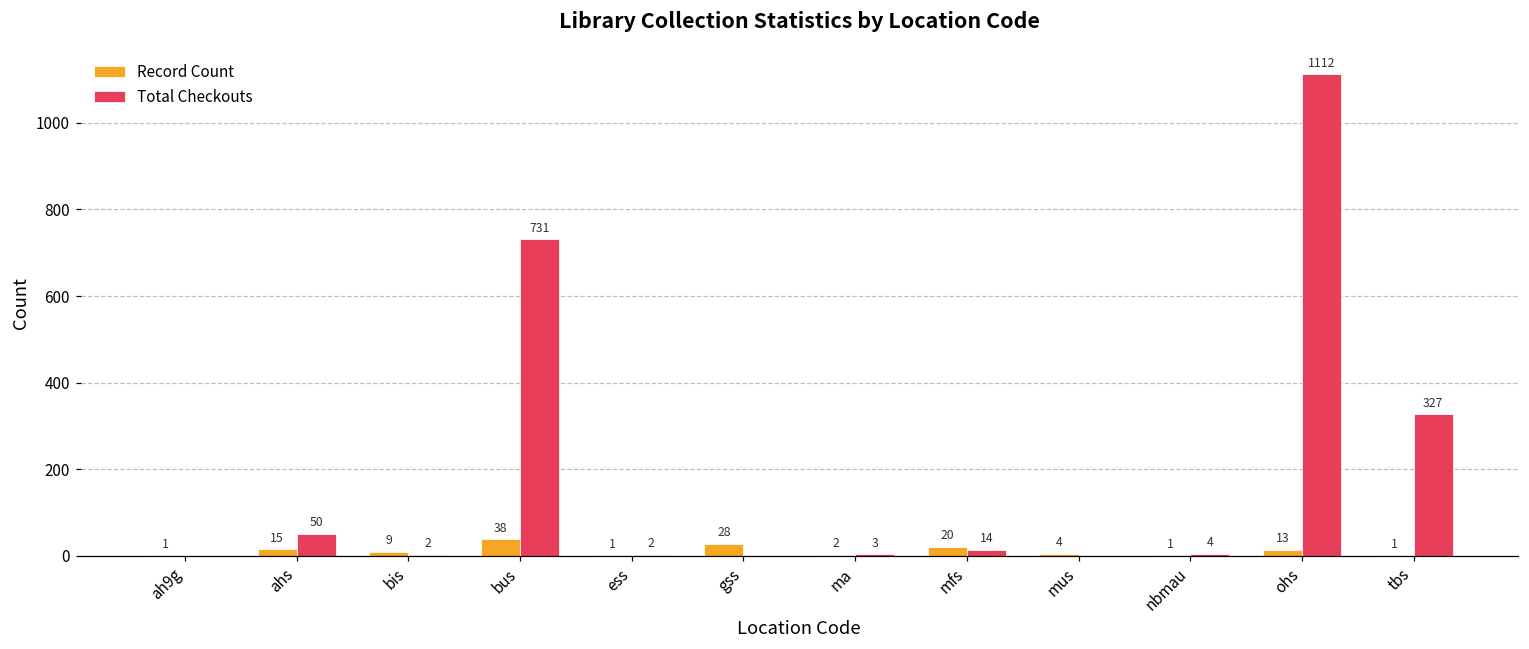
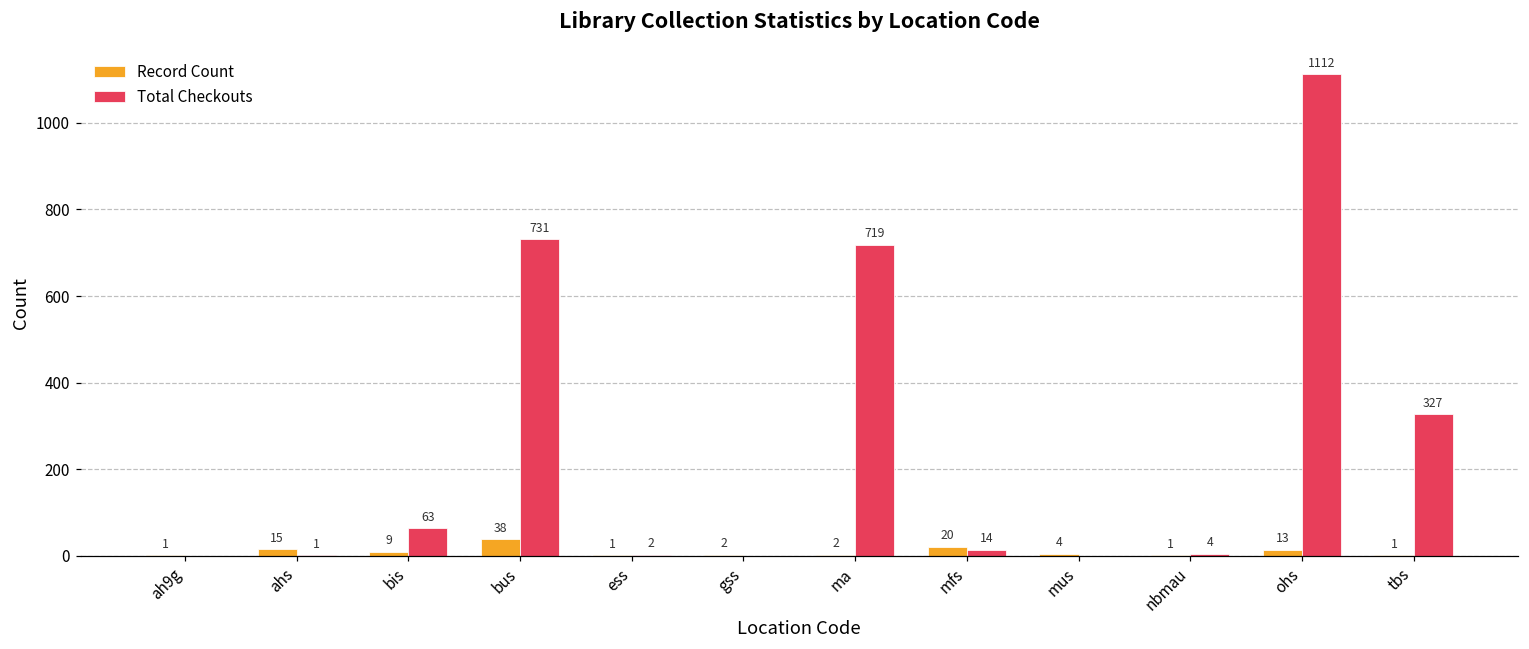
  {
    "Record Count": {
      "ah9g": 1,
      "ahs": 15,
      "bis": 9,
      "bus": 38,
      "ess": 1,
-     "gss": 28,
+     "gss": 2,
      "ma": 2,
      "mfs": 20,
      "mus": 4,
      "nbmau": 1,
      "ohs": 13,
      "tbs": 1
    },
    "Total Checkouts": {
-     "ahs": 50,
-     "bis": 2,
+     "ahs": 1,
+     "bis": 63,
      "bus": 731,
      "ess": 2,
-     "ma": 3,
+     "ma": 719,
      "mfs": 14,
      "nbmau": 4,
      "ohs": 1112,
      "tbs": 327
    }
  }
